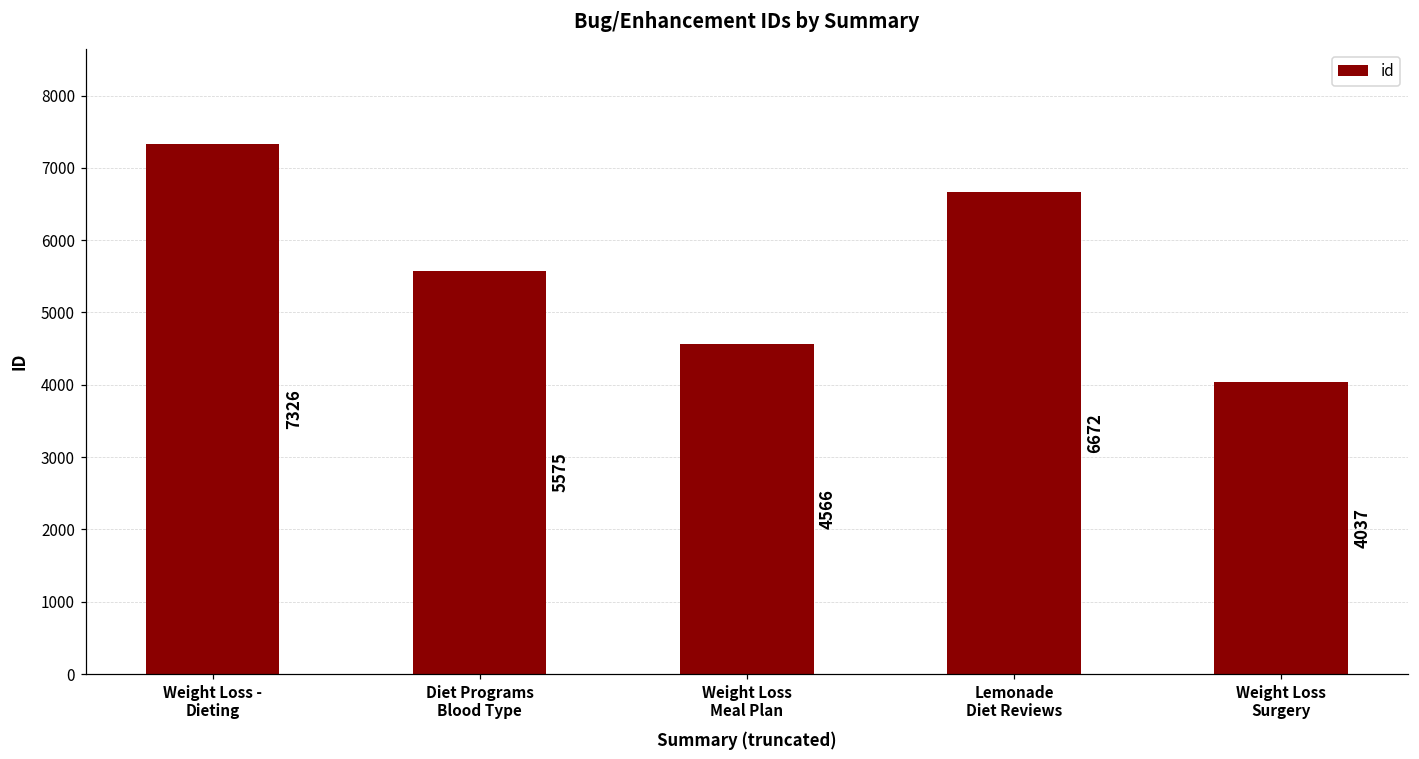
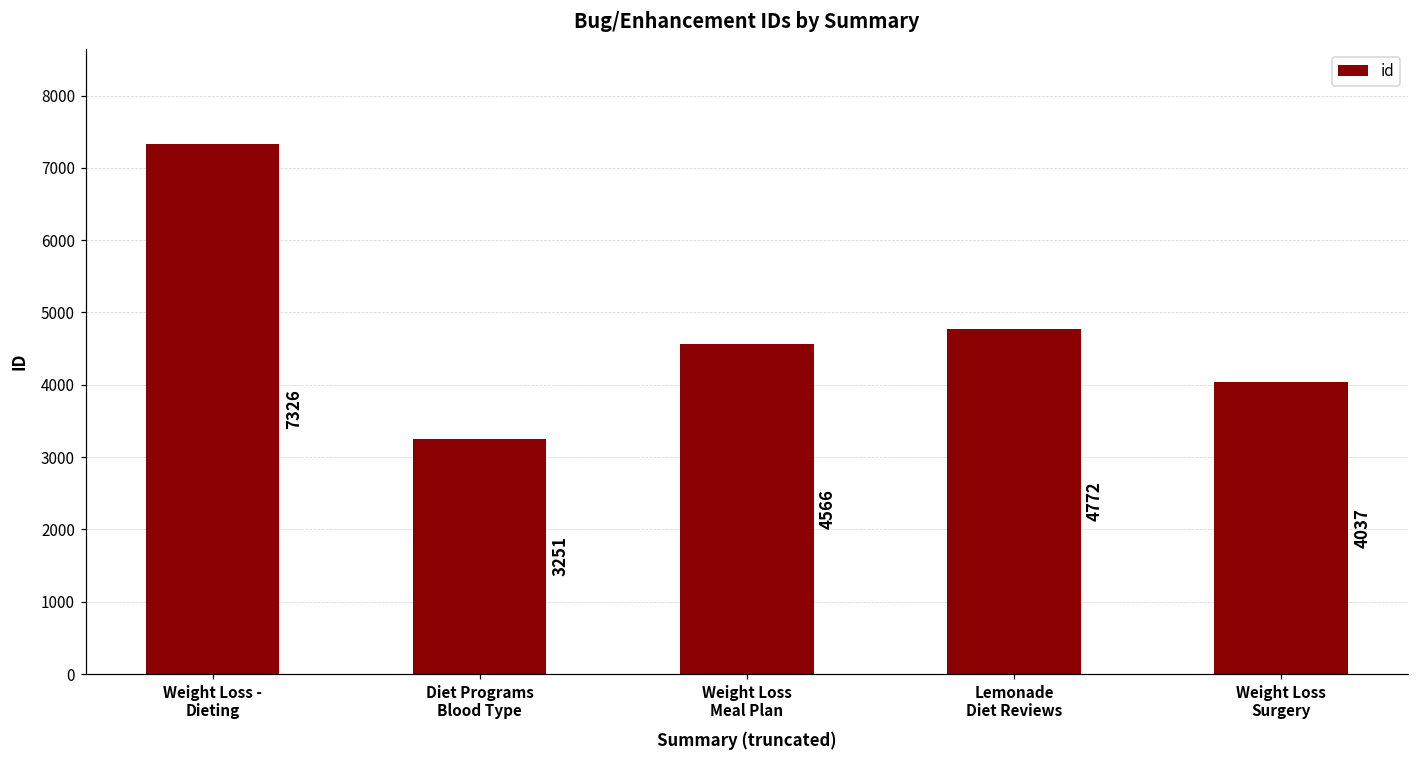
  {
-   "Diet Programs Blood Type": 5575,
-   "Lemonade Diet Reviews": 6672
+   "Diet Programs Blood Type": 3251,
+   "Lemonade Diet Reviews": 4772
  }
